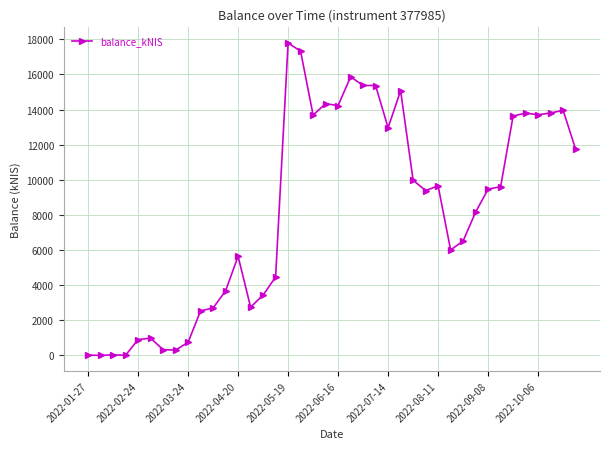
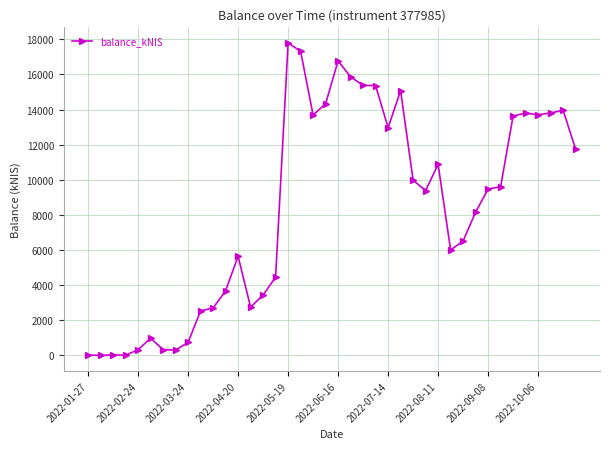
  {
    "2022-01-27": 0,
-   "2022-02-24": 900,
+   "2022-02-24": 300,
    "2022-03-24": 700,
    "2022-04-20": 5600,
    "2022-05-19": 17800,
-   "2022-06-16": 14200,
+   "2022-06-16": 16800,
    "2022-07-14": 13000,
-   "2022-08-11": 9700,
+   "2022-08-11": 10900,
    "2022-09-08": 9500,
    "2022-10-06": 13700
  }
